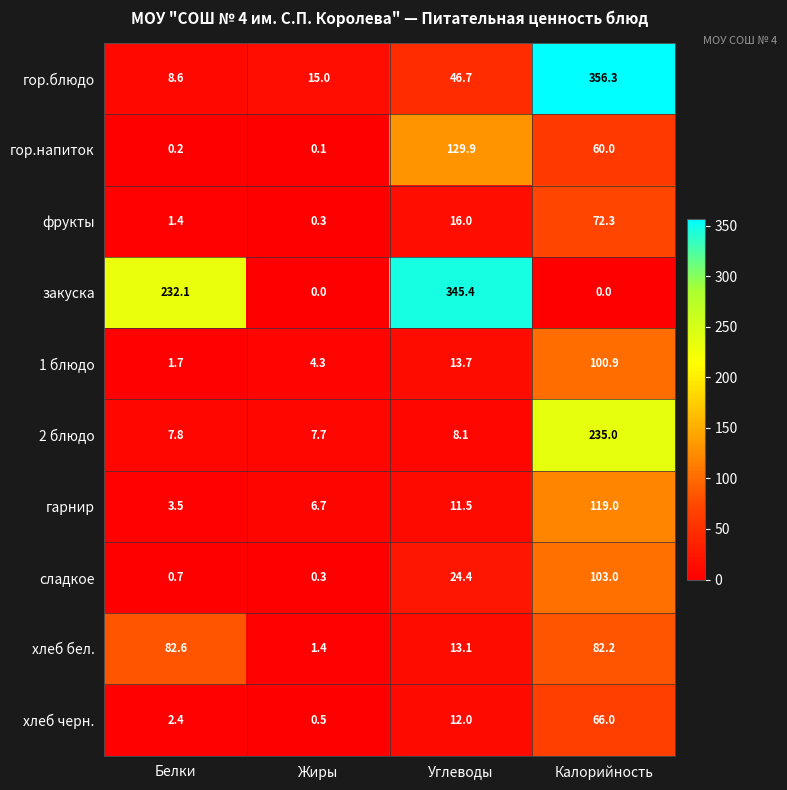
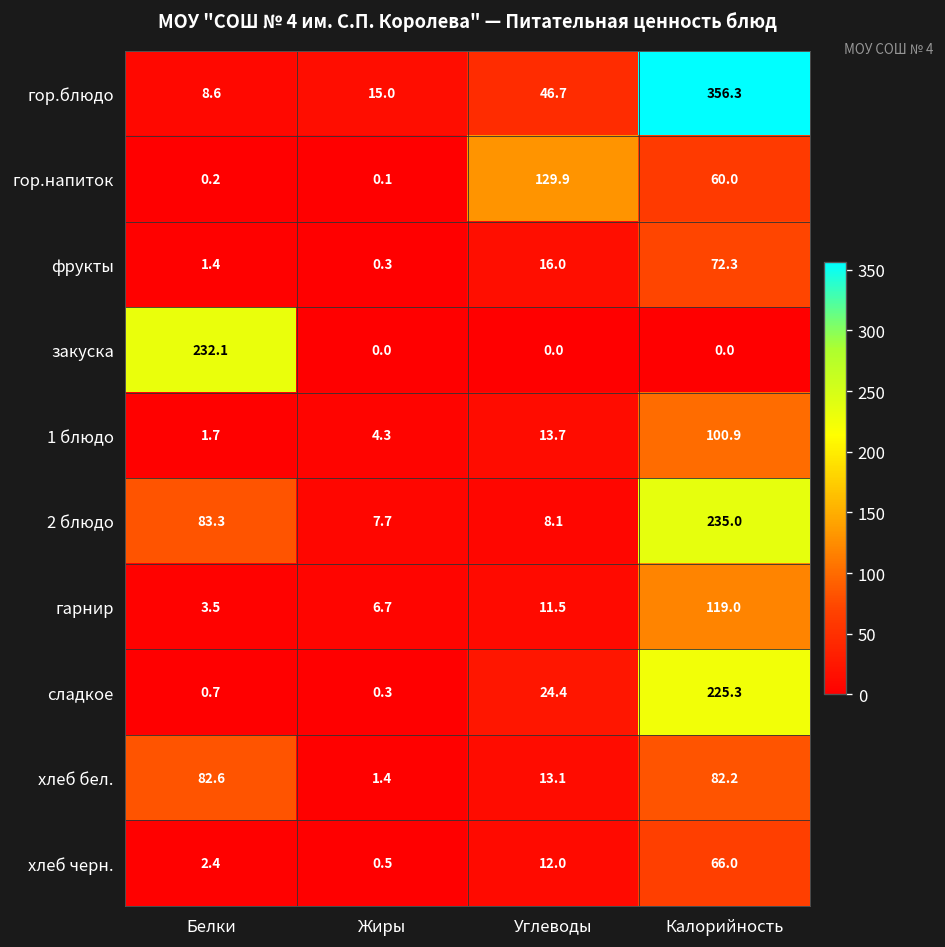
  {
    "гор.блюдо": {
      "Белки": 8.6,
      "Жиры": 15.0,
      "Углеводы": 46.7,
      "Калорийность": 356.3
    },
    "гор.напиток": {
      "Белки": 0.2,
      "Жиры": 0.1,
      "Углеводы": 129.9,
      "Калорийность": 60.0
    },
    "фрукты": {
      "Белки": 1.4,
      "Жиры": 0.3,
      "Углеводы": 16.0,
      "Калорийность": 72.3
    },
    "закуска": {
      "Белки": 232.1,
      "Жиры": 0.0,
-     "Углеводы": 345.4,
+     "Углеводы": 0.0,
      "Калорийность": 0.0
    },
    "1 блюдо": {
      "Белки": 1.7,
      "Жиры": 4.3,
      "Углеводы": 13.7,
      "Калорийность": 100.9
    },
    "2 блюдо": {
-     "Белки": 7.8,
+     "Белки": 83.3,
      "Жиры": 7.7,
      "Углеводы": 8.1,
      "Калорийность": 235.0
    },
    "гарнир": {
      "Белки": 3.5,
      "Жиры": 6.7,
      "Углеводы": 11.5,
      "Калорийность": 119.0
    },
    "сладкое": {
      "Белки": 0.7,
      "Жиры": 0.3,
      "Углеводы": 24.4,
-     "Калорийность": 103.0
+     "Калорийность": 225.3
    },
    "хлеб бел.": {
      "Белки": 82.6,
      "Жиры": 1.4,
      "Углеводы": 13.1,
      "Калорийность": 82.2
    },
    "хлеб черн.": {
      "Белки": 2.4,
      "Жиры": 0.5,
      "Углеводы": 12.0,
      "Калорийность": 66.0
    }
  }
